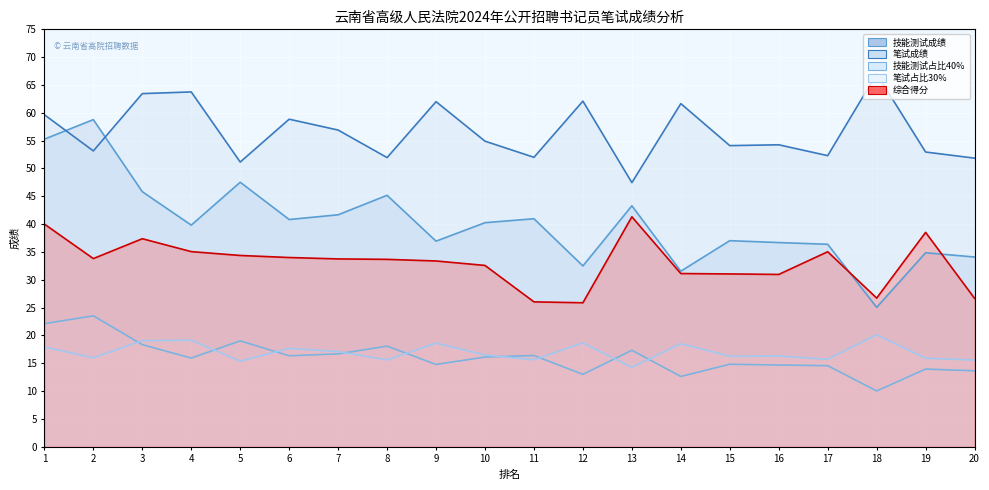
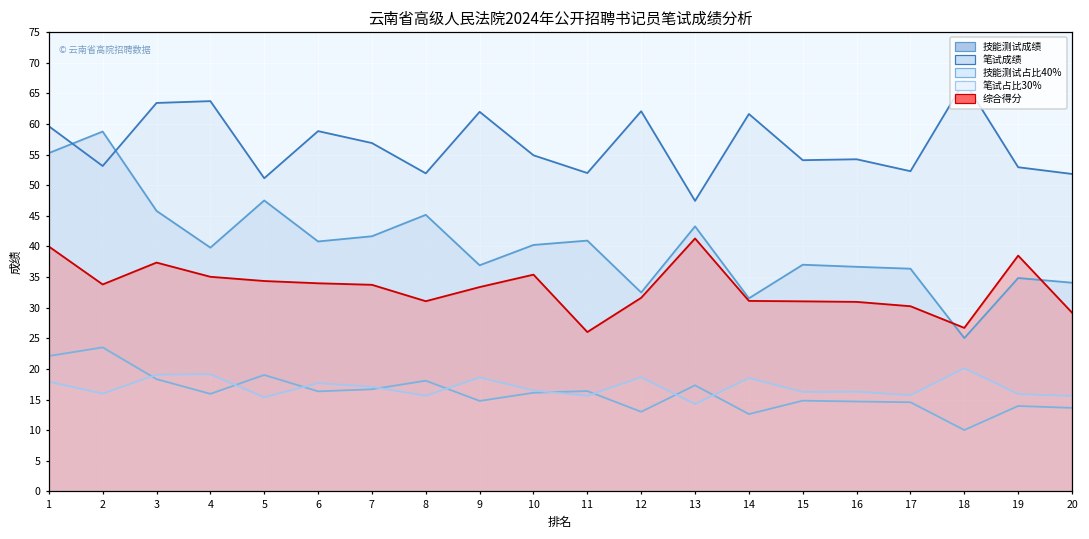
  {
    "综合得分": {
      "1": 40,
      "2": 34,
      "3": 37,
      "4": 35,
      "5": 34,
      "6": 34,
      "7": 34,
-     "8": 34,
+     "8": 31,
      "9": 33,
-     "10": 33,
+     "10": 35,
      "11": 26,
-     "12": 26,
+     "12": 32,
      "13": 41,
      "15": 31,
      "16": 31,
-     "17": 35,
+     "17": 30,
      "18": 27,
      "19": 39,
-     "20": 27
+     "20": 29
    }
  }
